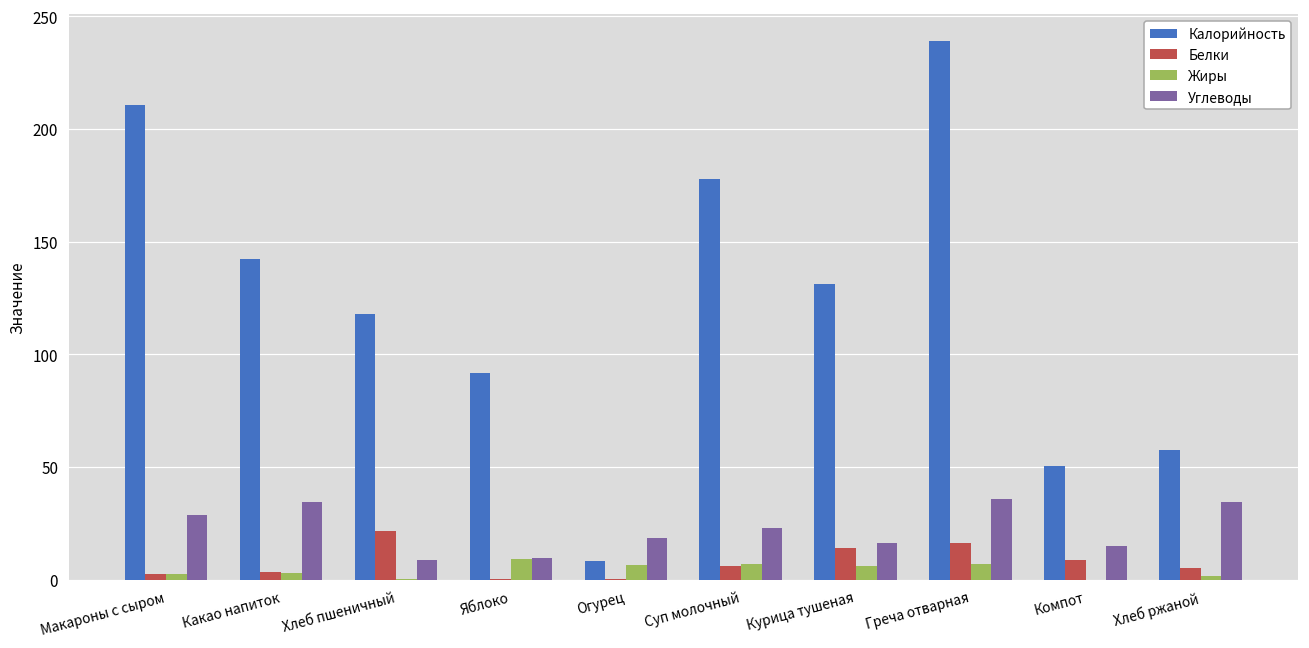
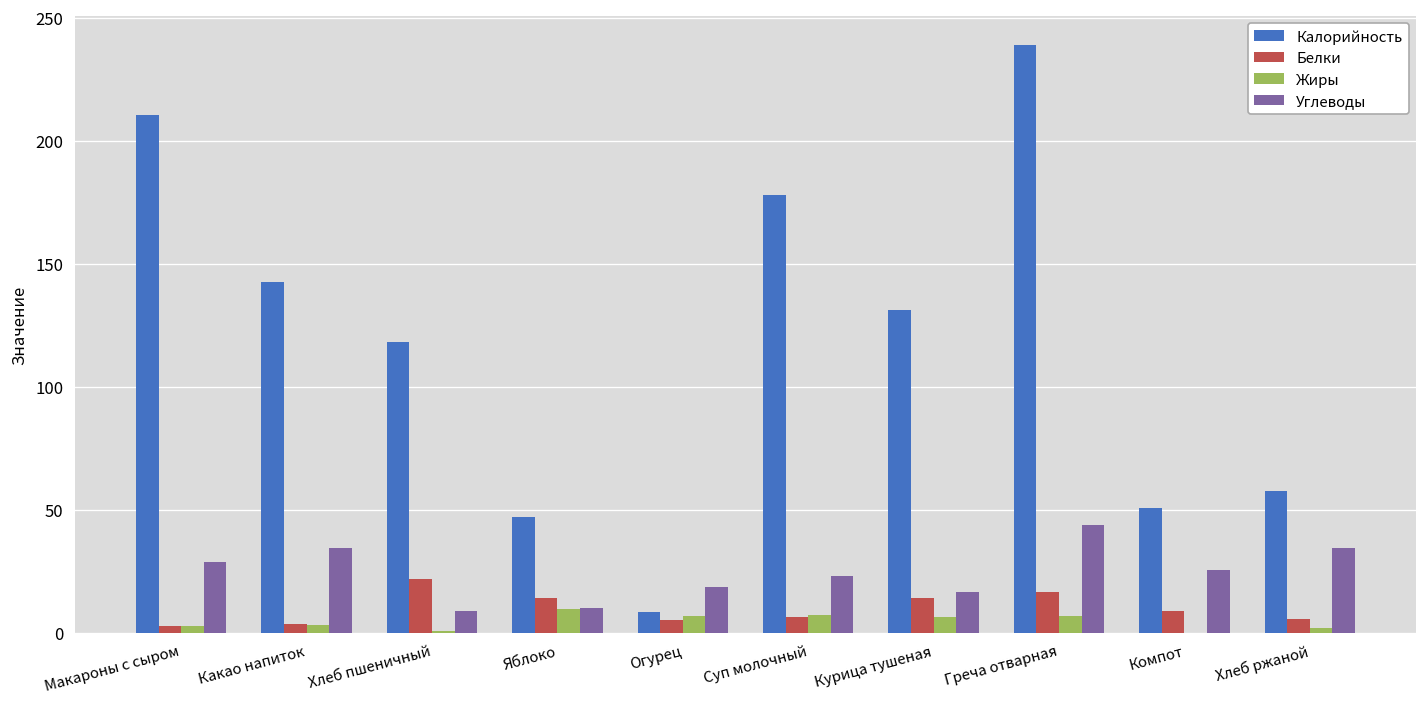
  {
    "Калорийность": {
      "Макароны с сыром": 211,
      "Какао напиток": 142,
      "Хлеб пшеничный": 118,
-     "Яблоко": 92,
+     "Яблоко": 47,
      "Огурец": 8,
      "Суп молочный": 178,
      "Курица тушеная": 131,
      "Греча отварная": 239,
      "Компот": 51,
      "Хлеб ржаной": 58
    },
    "Белки": {
      "Макароны с сыром": 3,
      "Какао напиток": 4,
      "Хлеб пшеничный": 22,
-     "Яблоко": 0,
-     "Огурец": 0,
+     "Яблоко": 14,
+     "Огурец": 5,
      "Суп молочный": 6,
      "Курица тушеная": 14,
      "Греча отварная": 16,
      "Компот": 9,
      "Хлеб ржаной": 5
    },
    "Жиры": {
      "Макароны с сыром": 3,
      "Какао напиток": 3,
      "Яблоко": 9,
      "Огурец": 7,
      "Суп молочный": 7,
      "Курица тушеная": 6,
      "Греча отварная": 7,
      "Компот": 0,
      "Хлеб ржаной": 2
    },
    "Углеводы": {
      "Макароны с сыром": 29,
      "Какао напиток": 35,
      "Хлеб пшеничный": 9,
      "Яблоко": 10,
      "Огурец": 18,
      "Суп молочный": 23,
      "Курица тушеная": 17,
-     "Греча отварная": 36,
-     "Компот": 15,
+     "Греча отварная": 44,
+     "Компот": 26,
      "Хлеб ржаной": 34
    }
  }
